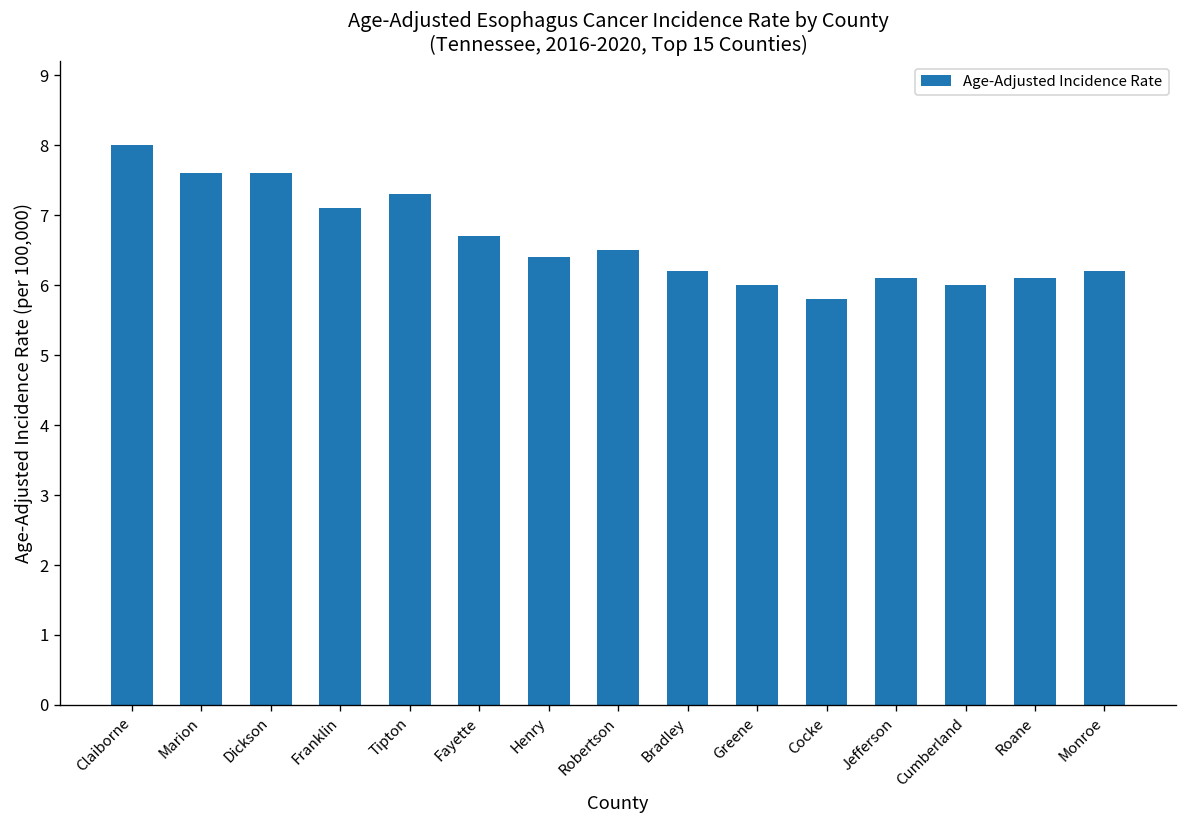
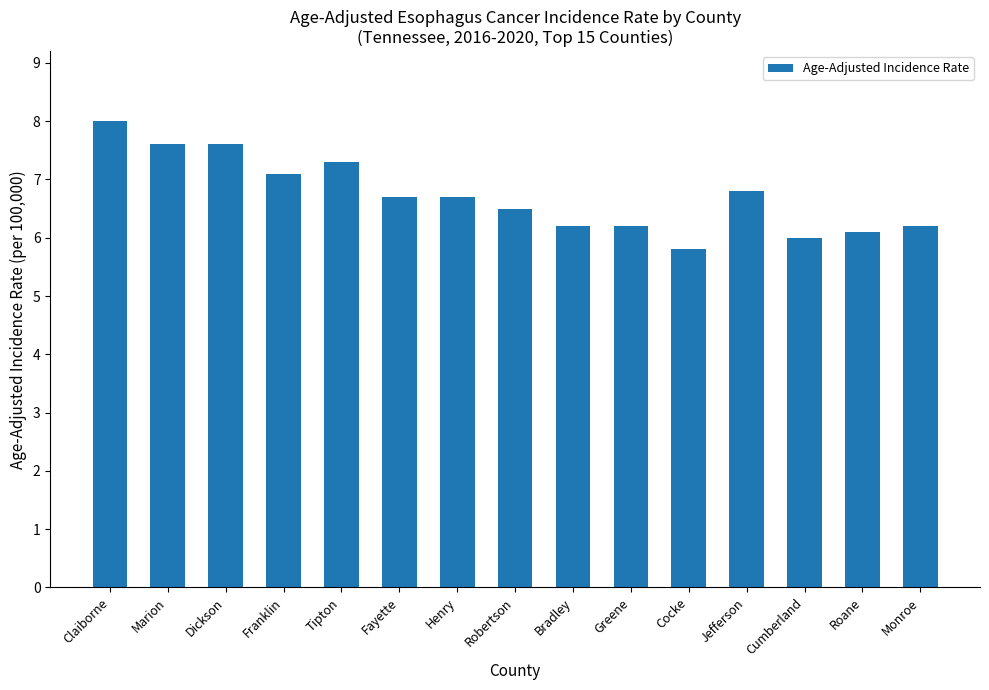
  {
    "Claiborne": 8.0,
    "Marion": 7.6,
    "Dickson": 7.6,
    "Franklin": 7.1,
    "Tipton": 7.3,
    "Fayette": 6.7,
-   "Henry": 6.4,
+   "Henry": 6.7,
    "Robertson": 6.5,
    "Bradley": 6.2,
-   "Greene": 6.0,
+   "Greene": 6.2,
    "Cocke": 5.8,
-   "Jefferson": 6.1,
+   "Jefferson": 6.8,
    "Cumberland": 6.0,
    "Roane": 6.1,
    "Monroe": 6.2
  }
